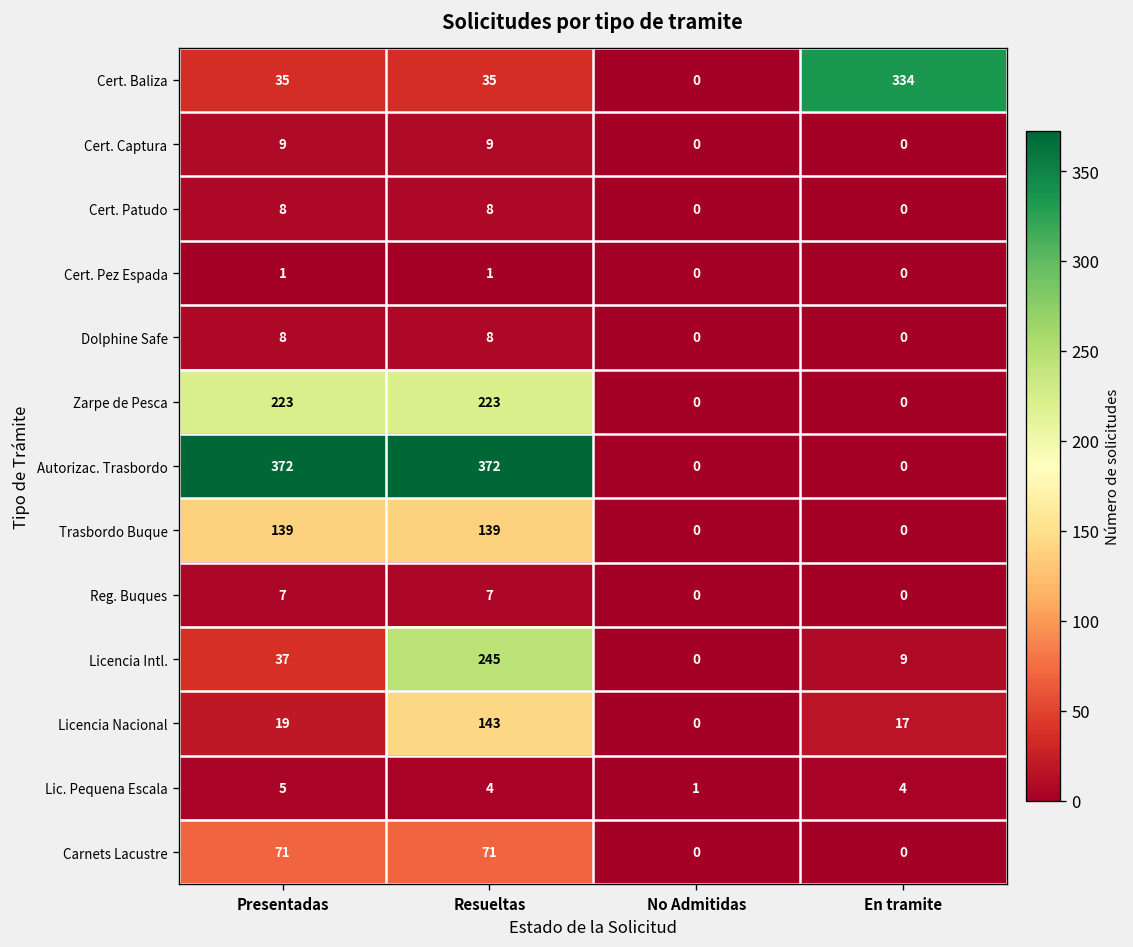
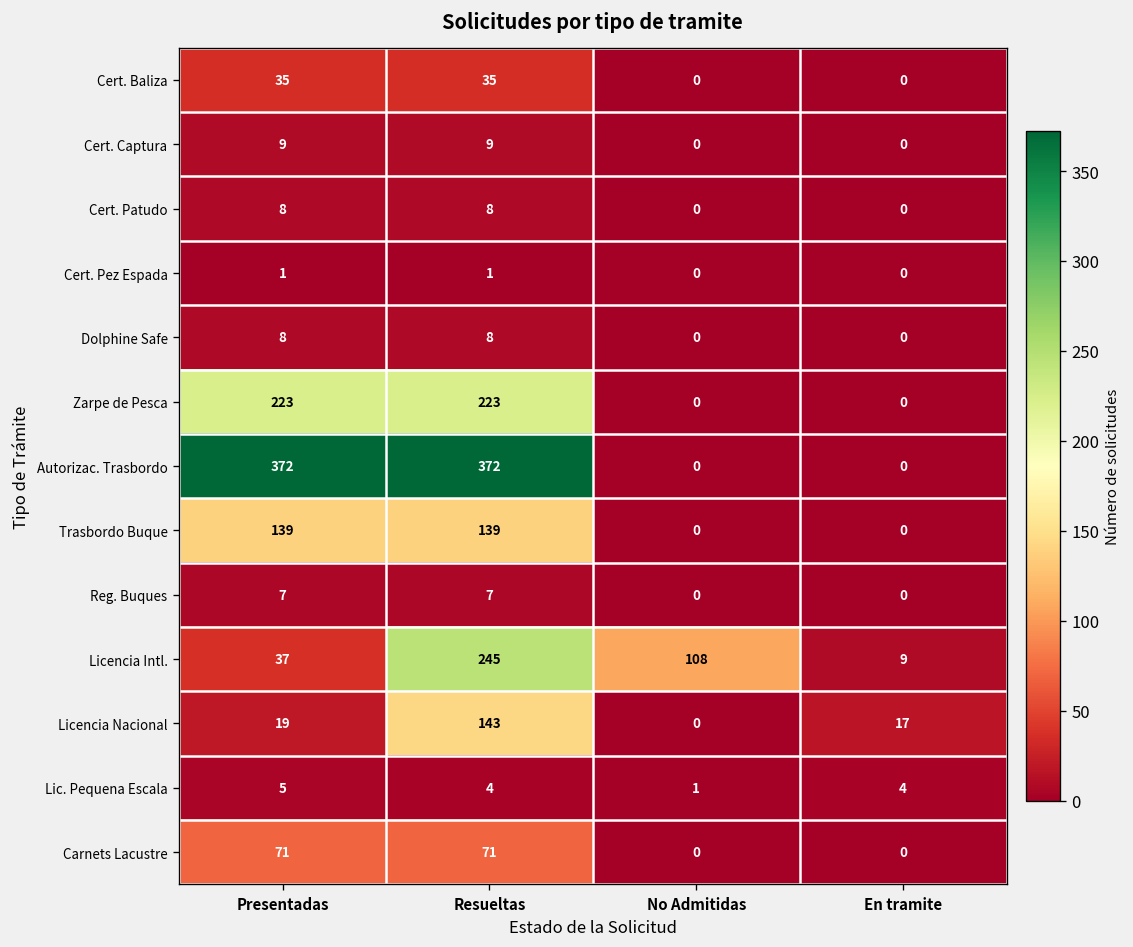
  {
    "Cert. Baliza": {
      "Presentadas": 35,
      "Resueltas": 35,
      "No Admitidas": 0,
-     "En tramite": 334
+     "En tramite": 0
    },
    "Cert. Captura": {
      "Presentadas": 9,
      "Resueltas": 9,
      "No Admitidas": 0,
      "En tramite": 0
    },
    "Cert. Patudo": {
      "Presentadas": 8,
      "Resueltas": 8,
      "No Admitidas": 0,
      "En tramite": 0
    },
    "Cert. Pez Espada": {
      "Presentadas": 1,
      "Resueltas": 1,
      "No Admitidas": 0,
      "En tramite": 0
    },
    "Dolphine Safe": {
      "Presentadas": 8,
      "Resueltas": 8,
      "No Admitidas": 0,
      "En tramite": 0
    },
    "Zarpe de Pesca": {
      "Presentadas": 223,
      "Resueltas": 223,
      "No Admitidas": 0,
      "En tramite": 0
    },
    "Autorizac. Trasbordo": {
      "Presentadas": 372,
      "Resueltas": 372,
      "No Admitidas": 0,
      "En tramite": 0
    },
    "Trasbordo Buque": {
      "Presentadas": 139,
      "Resueltas": 139,
      "No Admitidas": 0,
      "En tramite": 0
    },
    "Reg. Buques": {
      "Presentadas": 7,
      "Resueltas": 7,
      "No Admitidas": 0,
      "En tramite": 0
    },
    "Licencia Intl.": {
      "Presentadas": 37,
      "Resueltas": 245,
-     "No Admitidas": 0,
+     "No Admitidas": 108,
      "En tramite": 9
    },
    "Licencia Nacional": {
      "Presentadas": 19,
      "Resueltas": 143,
      "No Admitidas": 0,
      "En tramite": 17
    },
    "Lic. Pequena Escala": {
      "Presentadas": 5,
      "Resueltas": 4,
      "No Admitidas": 1,
      "En tramite": 4
    },
    "Carnets Lacustre": {
      "Presentadas": 71,
      "Resueltas": 71,
      "No Admitidas": 0,
      "En tramite": 0
    }
  }
